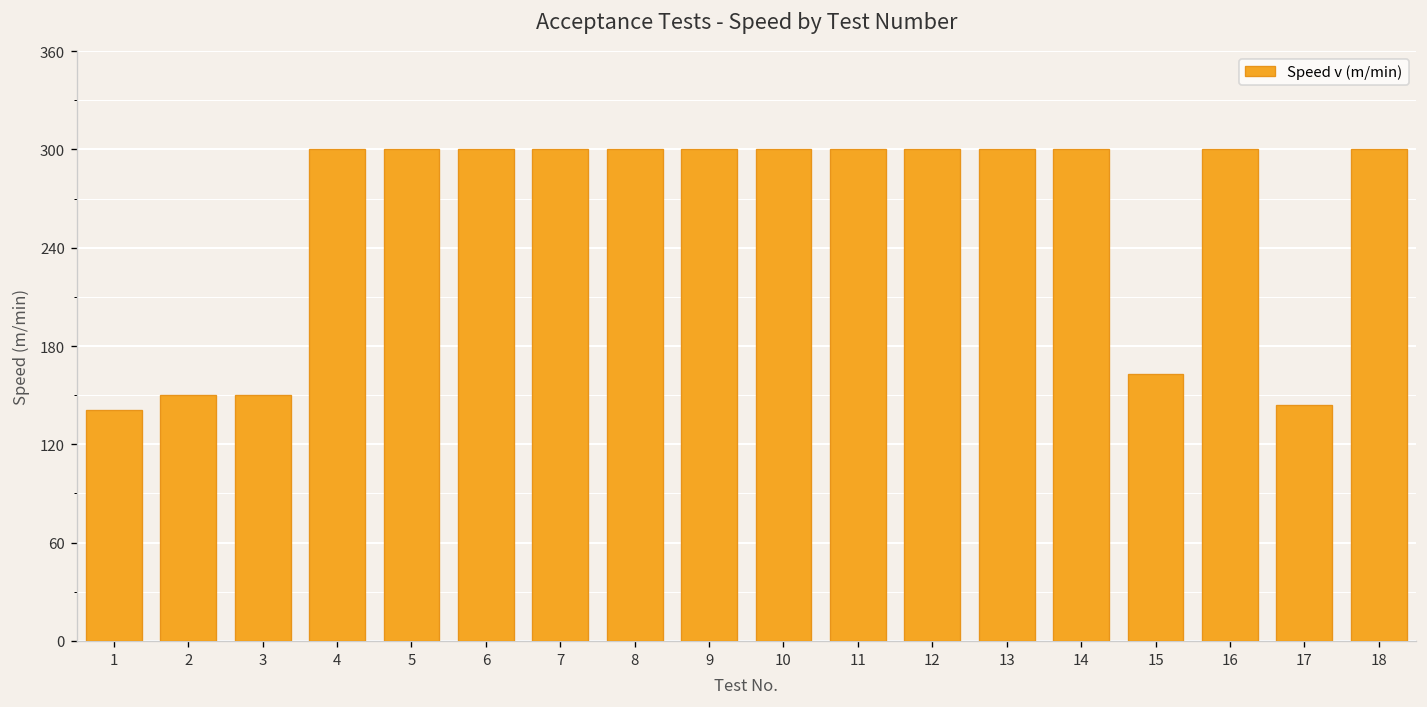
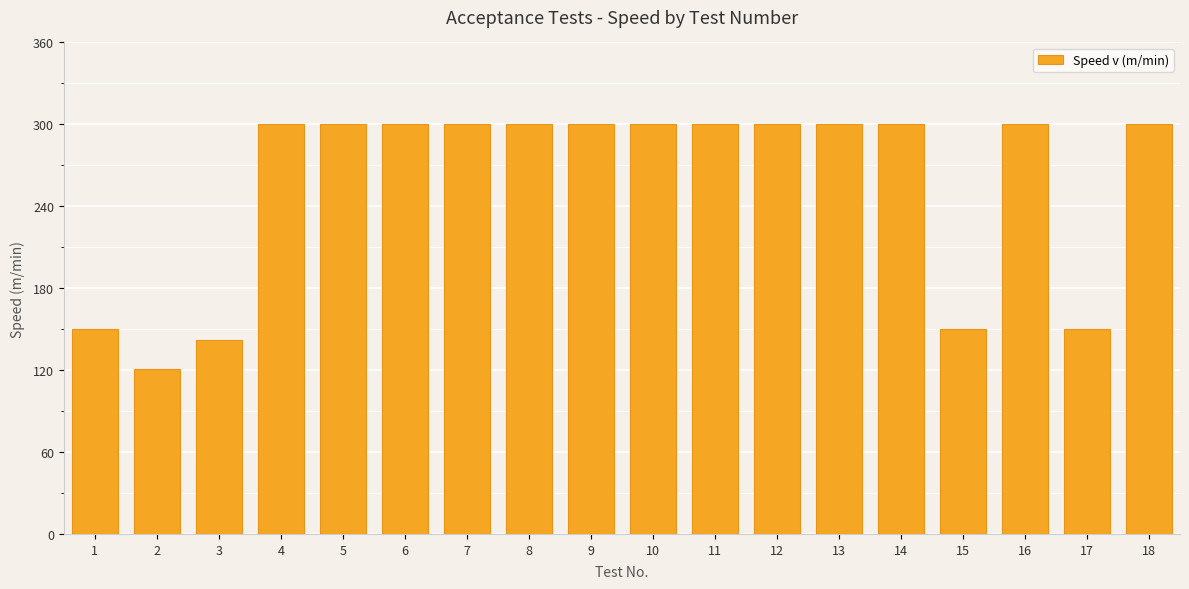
  {
-   "1": 141,
-   "2": 150,
-   "3": 150,
+   "1": 150,
+   "2": 121,
+   "3": 142,
    "4": 300,
    "5": 300,
    "6": 300,
    "7": 300,
    "8": 300,
    "9": 300,
    "10": 300,
    "11": 300,
    "12": 300,
    "13": 300,
    "14": 300,
-   "15": 163,
+   "15": 150,
    "16": 300,
-   "17": 144,
+   "17": 150,
    "18": 300
  }
